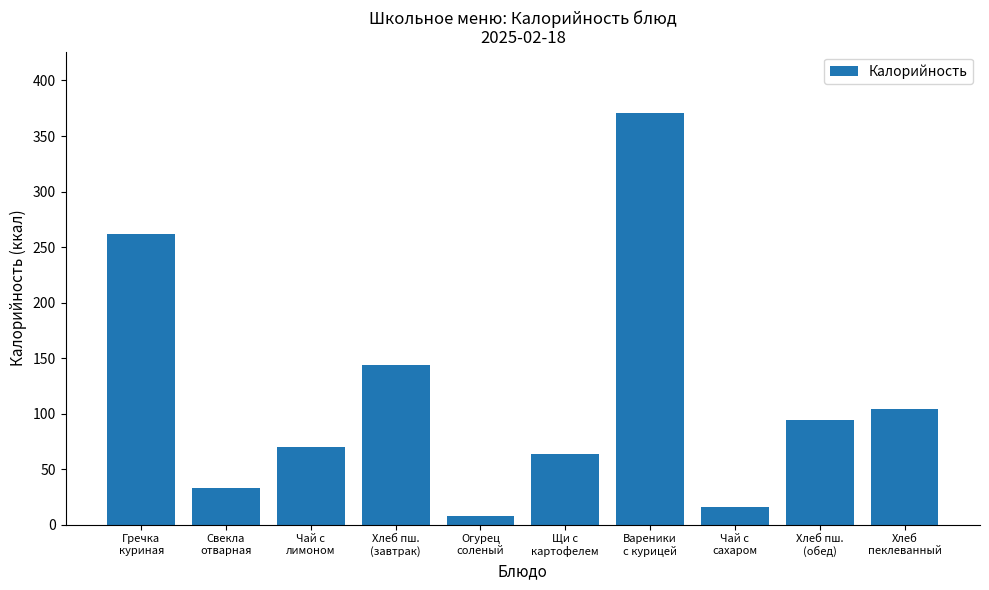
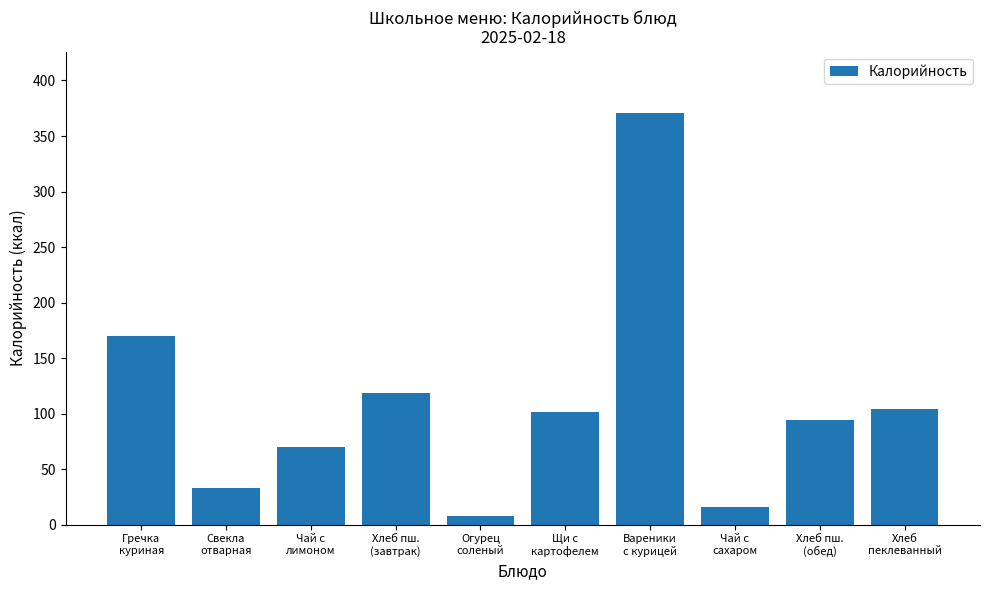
  {
-   "Гречка куриная": 261,
+   "Гречка куриная": 170,
    "Свекла отварная": 33,
    "Чай с лимоном": 70,
-   "Хлеб пш. (завтрак)": 144,
+   "Хлеб пш. (завтрак)": 118,
    "Огурец соленый": 8,
-   "Щи с картофелем": 64,
+   "Щи с картофелем": 102,
    "Вареники с курицей": 370,
    "Чай с сахаром": 16,
    "Хлеб пш. (обед)": 95,
    "Хлеб пеклеванный": 104
  }
